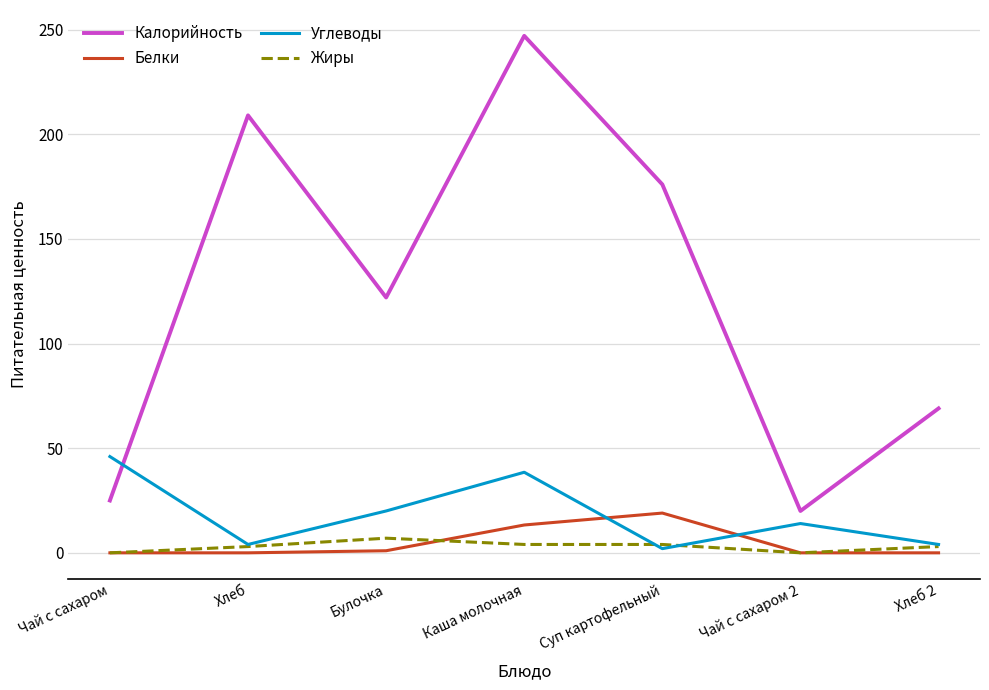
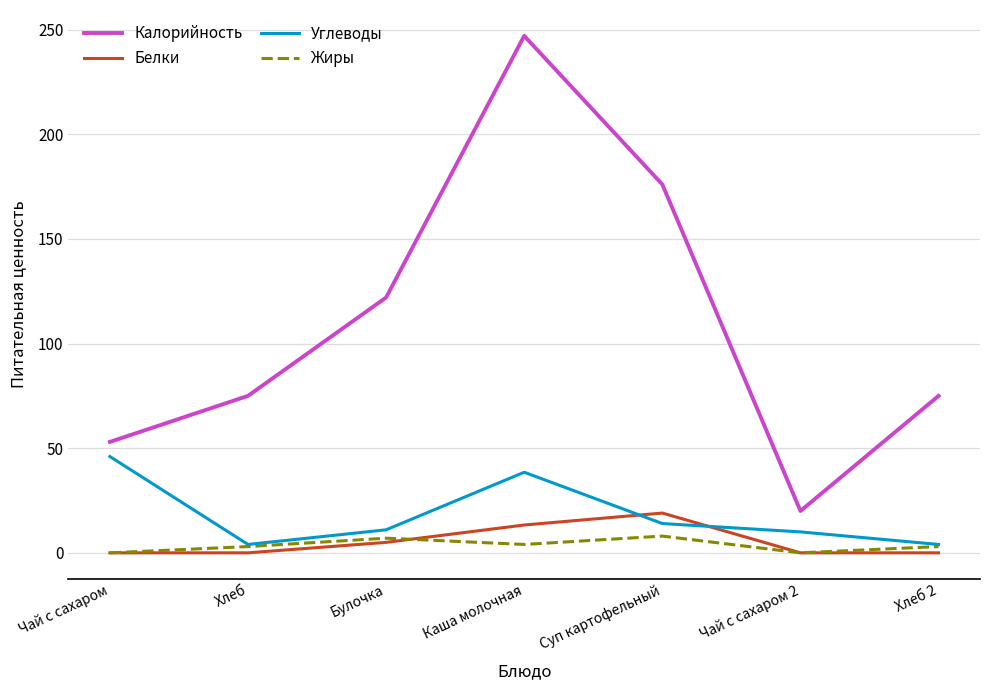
  {
    "Калорийность": {
-     "Чай с сахаром": 25,
-     "Хлеб": 209,
+     "Чай с сахаром": 53,
+     "Хлеб": 75,
      "Булочка": 122,
      "Каша молочная": 247,
      "Суп картофельный": 176,
      "Чай с сахаром 2": 20,
-     "Хлеб 2": 69
+     "Хлеб 2": 75
    },
    "Белки": {
      "Хлеб": 0,
-     "Булочка": 1,
+     "Булочка": 5,
      "Каша молочная": 13,
      "Суп картофельный": 19,
      "Хлеб 2": 0
    },
    "Жиры": {
      "Булочка": 7,
      "Каша молочная": 4,
-     "Суп картофельный": 4
+     "Суп картофельный": 8
    },
    "Углеводы": {
      "Чай с сахаром": 46,
-     "Булочка": 20,
+     "Булочка": 11,
      "Каша молочная": 39,
-     "Суп картофельный": 2,
-     "Чай с сахаром 2": 14
+     "Суп картофельный": 14,
+     "Чай с сахаром 2": 10
    }
  }
